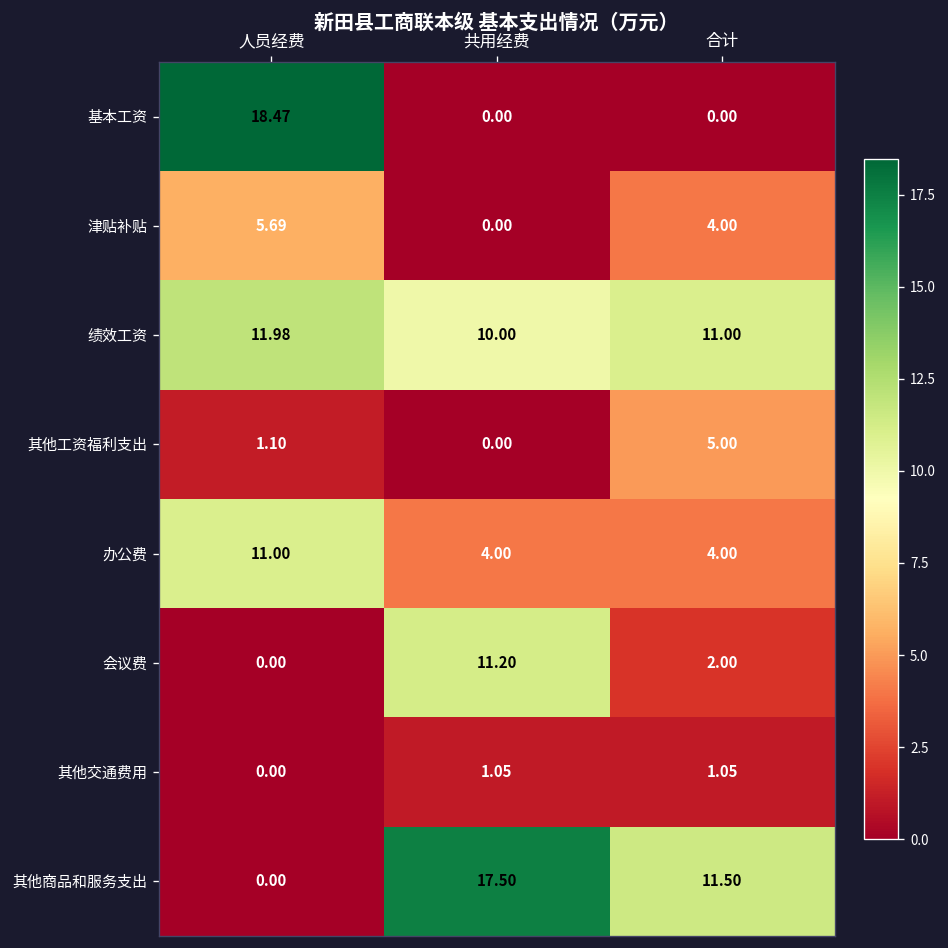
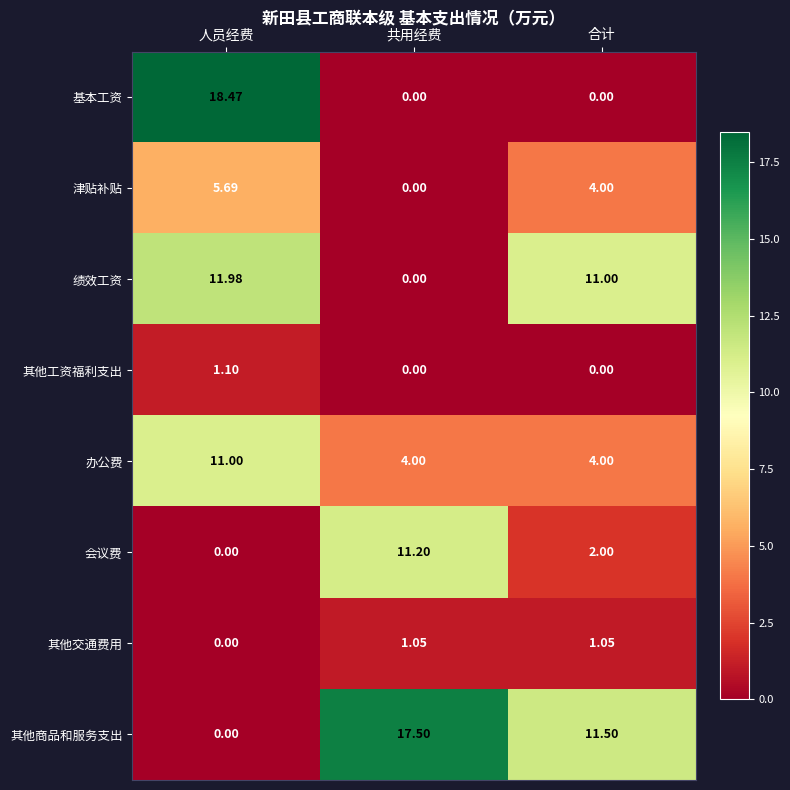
  {
    "基本工资": {
      "人员经费": 18.47,
      "共用经费": 0.00,
      "合计": 0.00
    },
    "津贴补贴": {
      "人员经费": 5.69,
      "共用经费": 0.00,
      "合计": 4.00
    },
    "绩效工资": {
      "人员经费": 11.98,
-     "共用经费": 10.00,
+     "共用经费": 0.00,
      "合计": 11.00
    },
    "其他工资福利支出": {
      "人员经费": 1.10,
      "共用经费": 0.00,
-     "合计": 5.00
+     "合计": 0.00
    },
    "办公费": {
      "人员经费": 11.00,
      "共用经费": 4.00,
      "合计": 4.00
    },
    "会议费": {
      "人员经费": 0.00,
      "共用经费": 11.20,
      "合计": 2.00
    },
    "其他交通费用": {
      "人员经费": 0.00,
      "共用经费": 1.05,
      "合计": 1.05
    },
    "其他商品和服务支出": {
      "人员经费": 0.00,
      "共用经费": 17.50,
      "合计": 11.50
    }
  }
